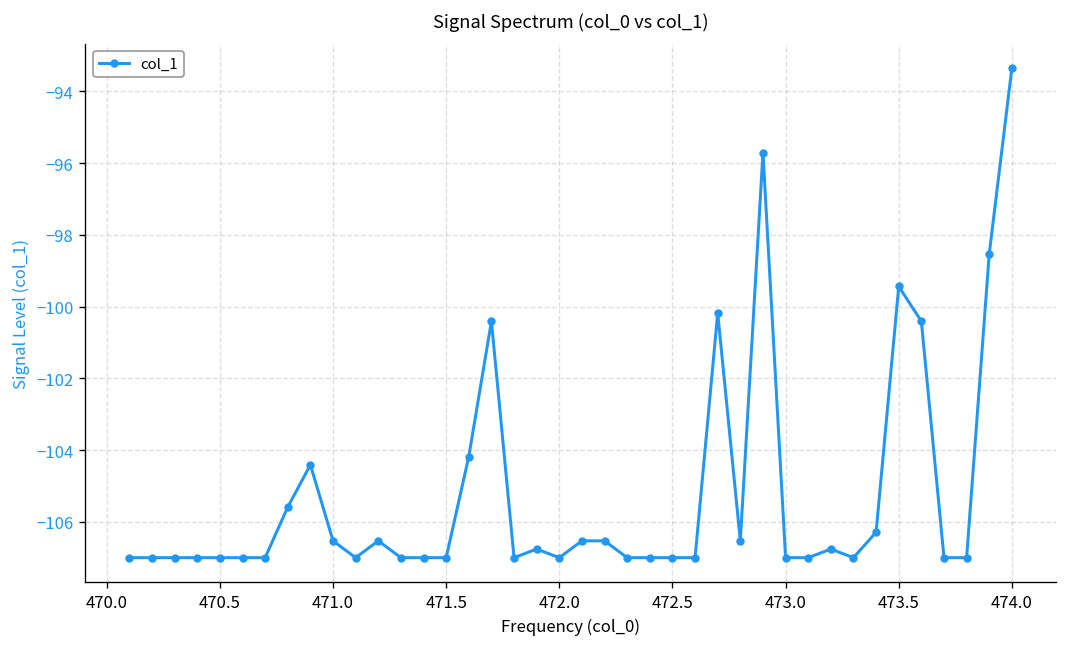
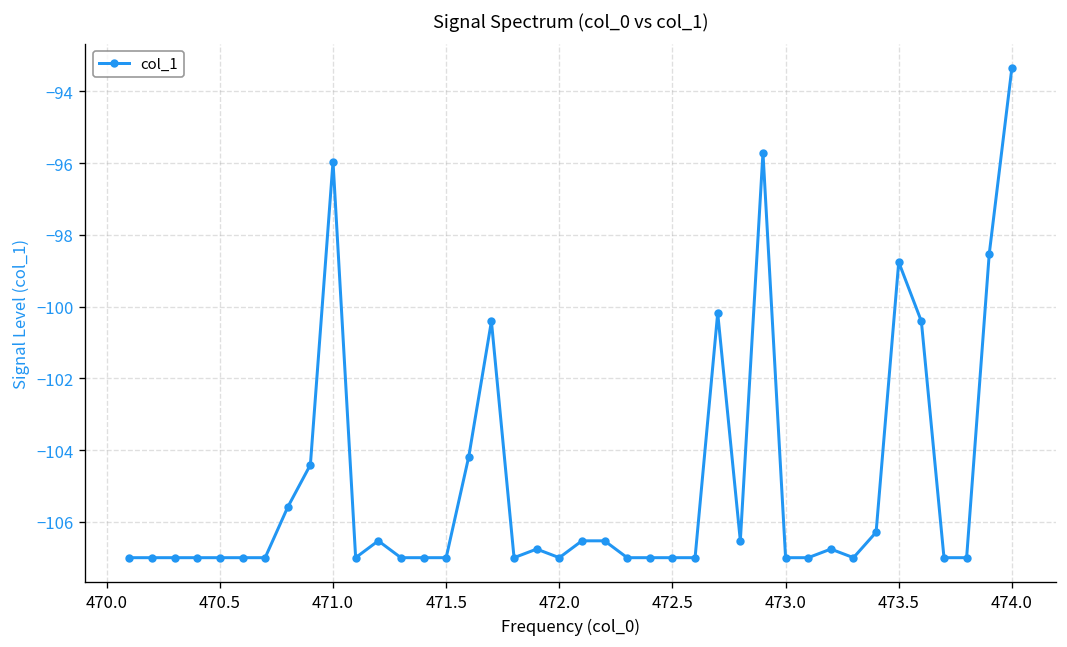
  {
    "470.5": -107.0,
-   "471.0": -106.5,
+   "471.0": -96.0,
    "471.5": -107.0,
    "472.0": -107.0,
    "472.5": -107.0,
    "473.0": -107.0,
-   "473.5": -99.4,
+   "473.5": -98.8,
    "474.0": -93.4
  }
